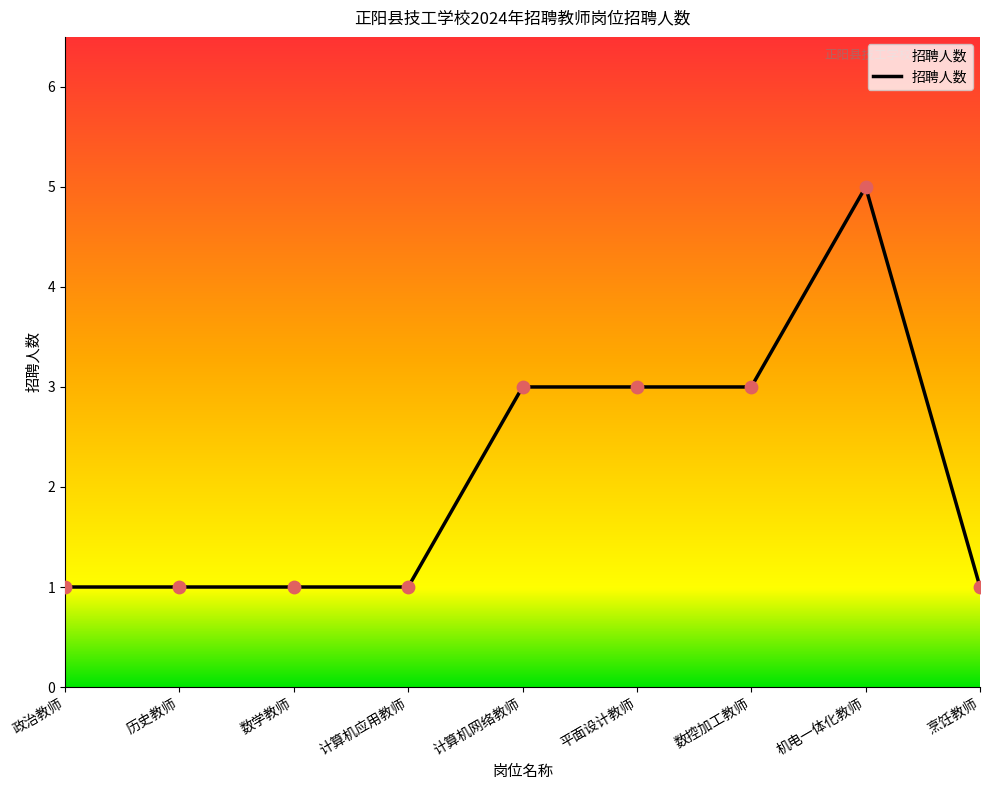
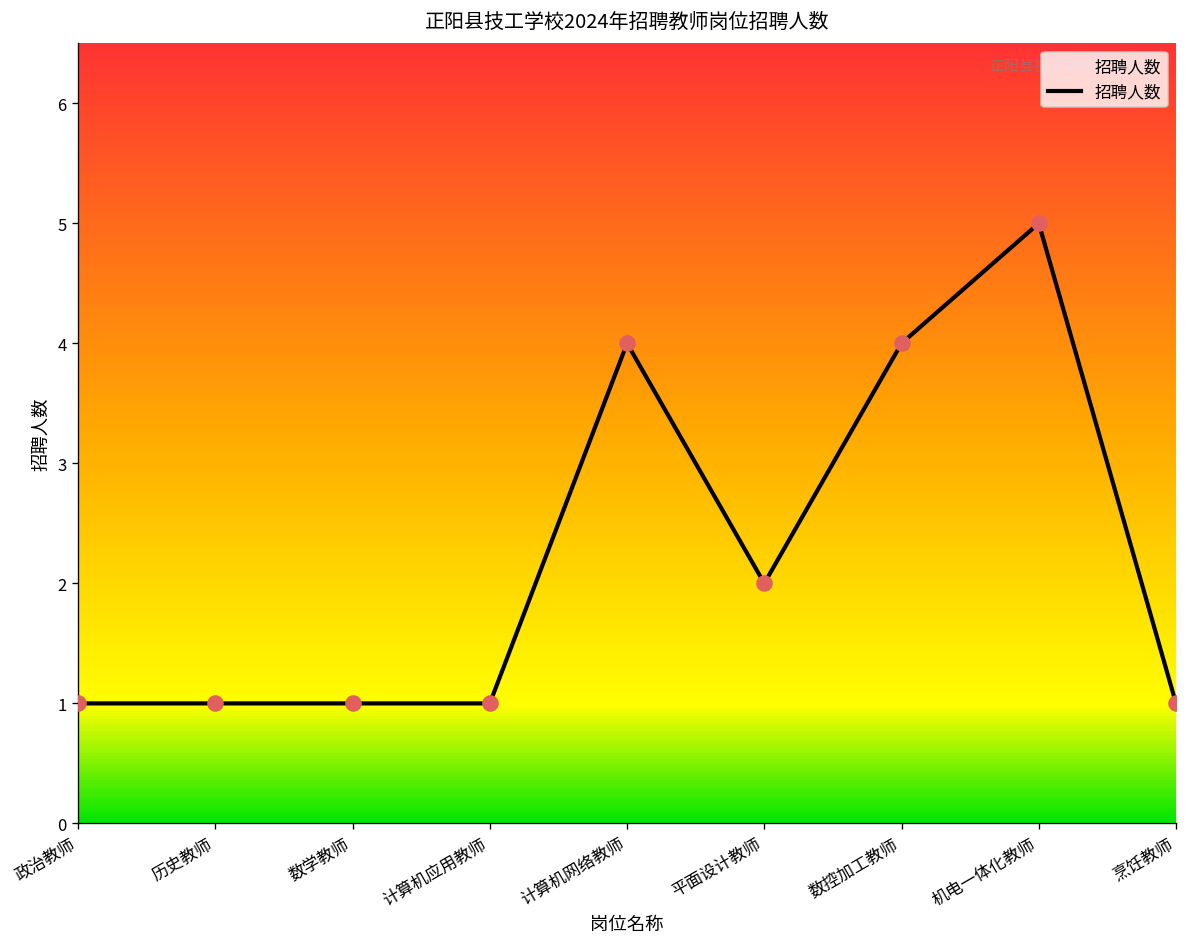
  {
    "政治教师": 1,
    "历史教师": 1,
    "数学教师": 1,
    "计算机应用教师": 1,
-   "计算机网络教师": 3,
-   "平面设计教师": 3,
-   "数控加工教师": 3,
+   "计算机网络教师": 4,
+   "平面设计教师": 2,
+   "数控加工教师": 4,
    "机电一体化教师": 5,
    "烹饪教师": 1
  }
